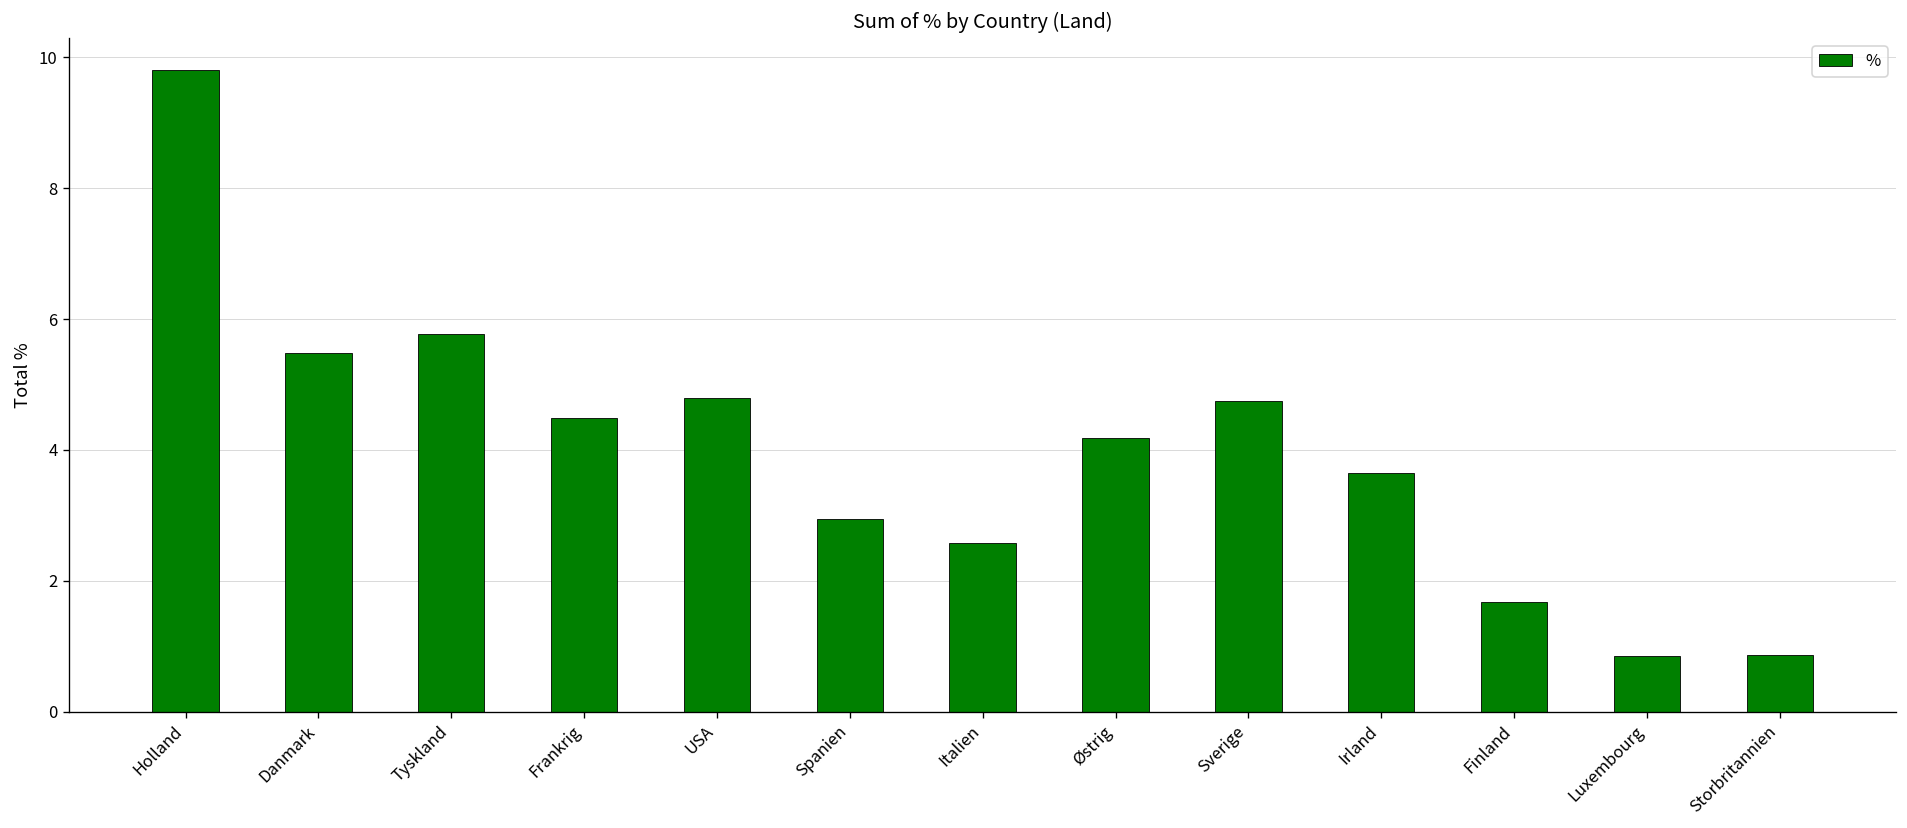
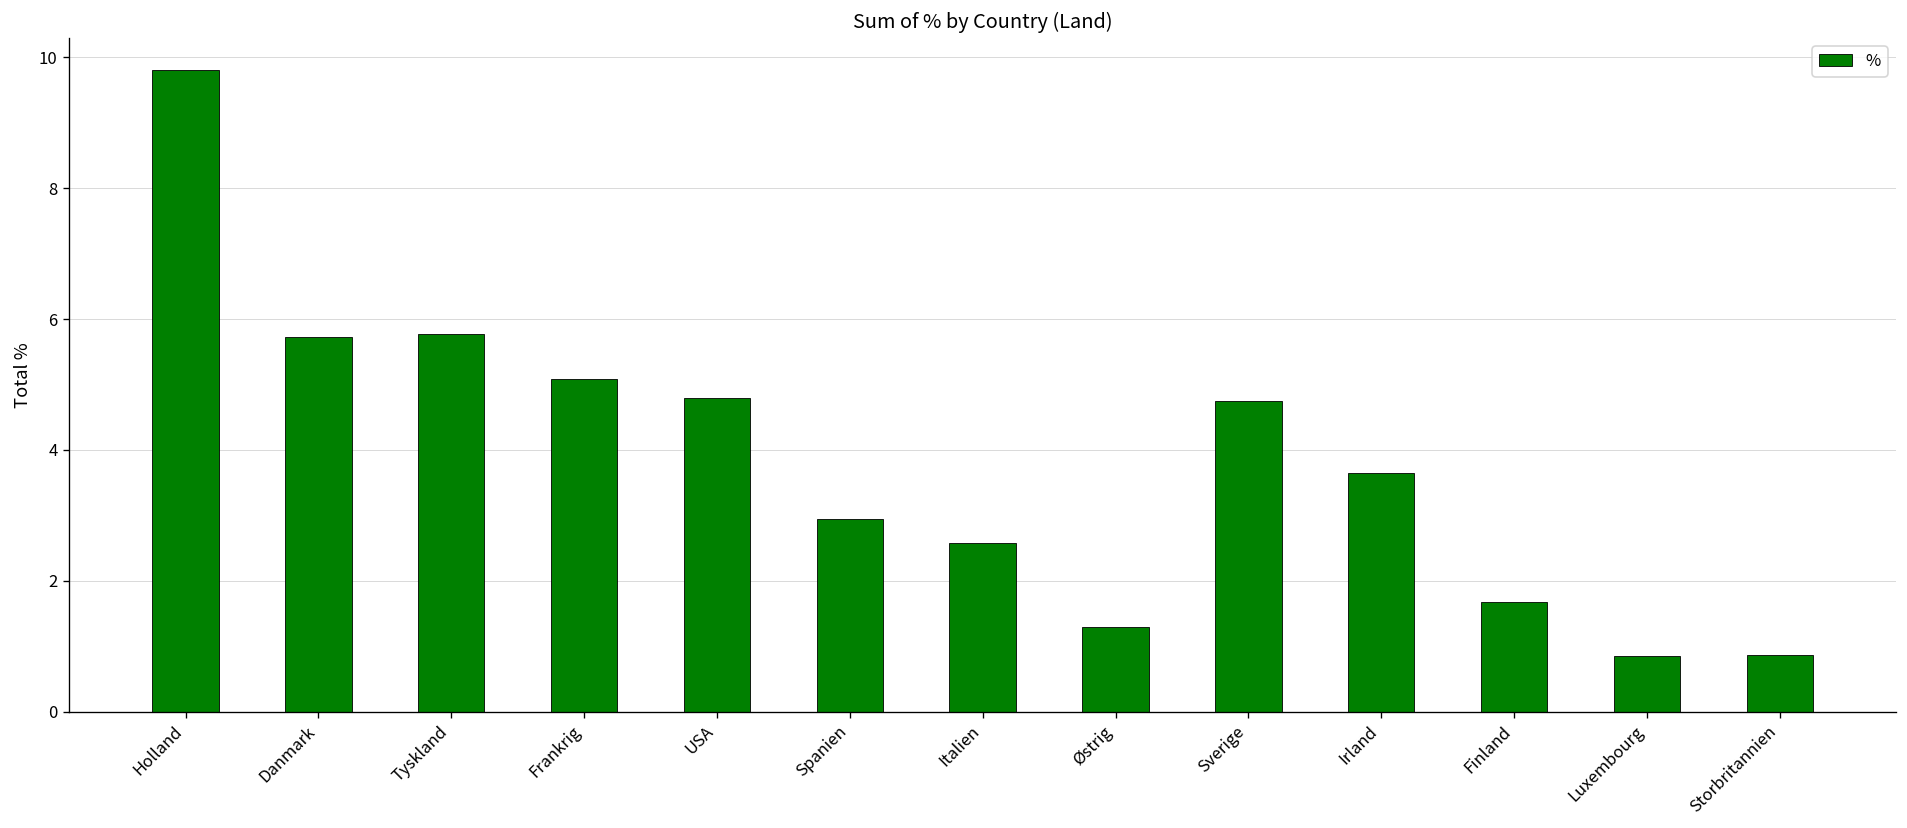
  {
    "Holland": 9.8,
-   "Danmark": 5.5,
+   "Danmark": 5.7,
    "Tyskland": 5.8,
-   "Frankrig": 4.5,
+   "Frankrig": 5.1,
    "USA": 4.8,
    "Spanien": 3.0,
    "Italien": 2.6,
-   "Østrig": 4.2,
+   "Østrig": 1.3,
    "Sverige": 4.8,
    "Irland": 3.7,
    "Finland": 1.7,
    "Luxembourg": 0.8,
    "Storbritannien": 0.9
  }
